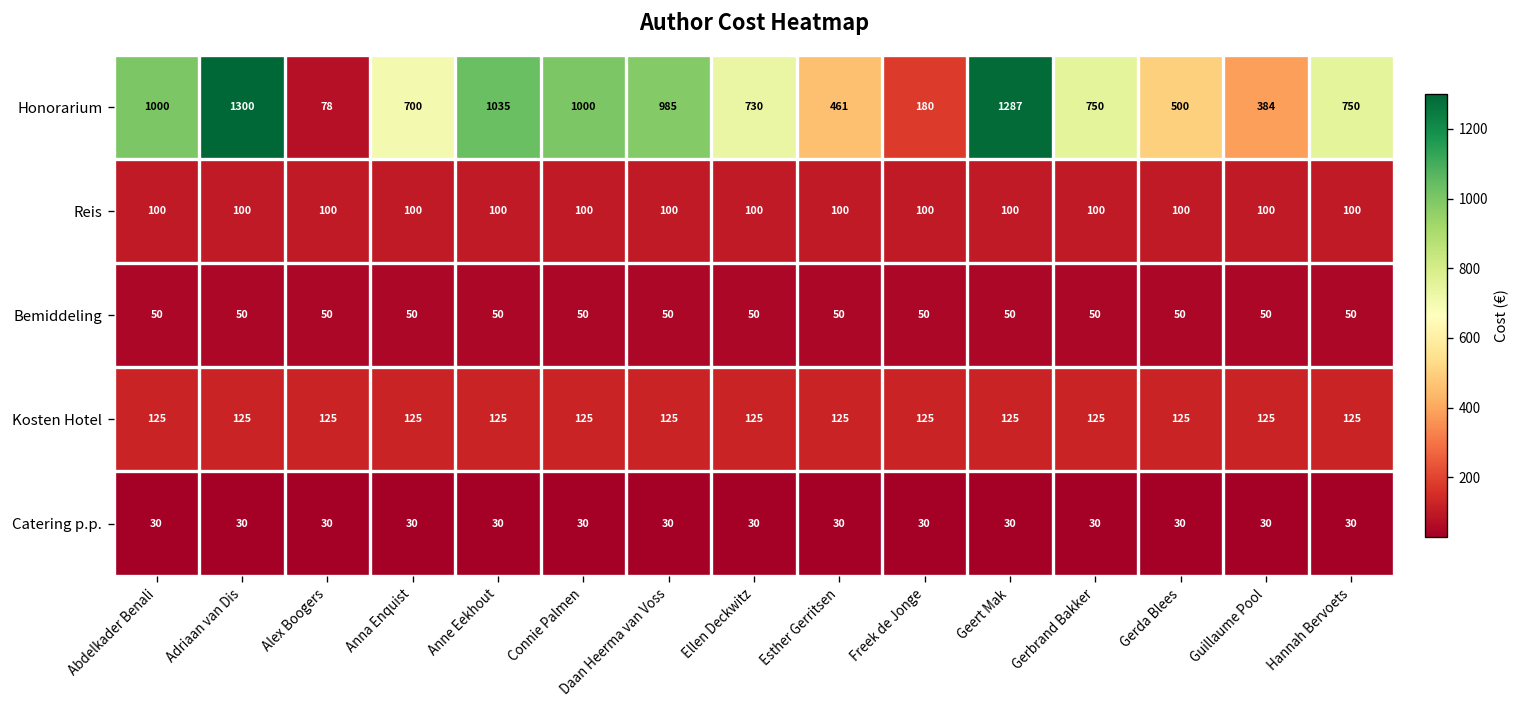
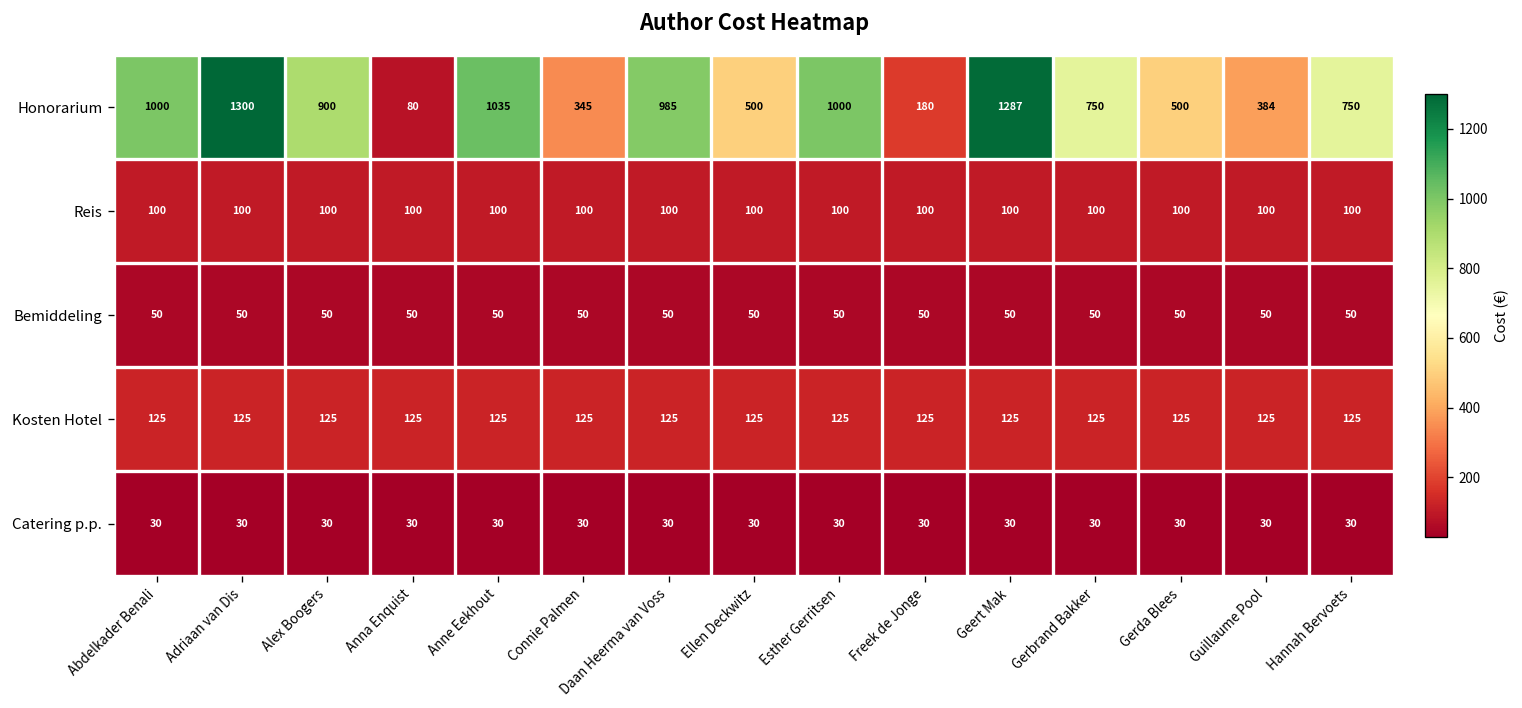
  {
    "Honorarium": {
      "Abdelkader Benali": 1000,
      "Adriaan van Dis": 1300,
-     "Alex Boogers": 78,
-     "Anna Enquist": 700,
+     "Alex Boogers": 900,
+     "Anna Enquist": 80,
      "Anne Eekhout": 1035,
-     "Connie Palmen": 1000,
+     "Connie Palmen": 345,
      "Daan Heerma van Voss": 985,
-     "Ellen Deckwitz": 730,
-     "Esther Gerritsen": 461,
+     "Ellen Deckwitz": 500,
+     "Esther Gerritsen": 1000,
      "Freek de Jonge": 180,
      "Geert Mak": 1287,
      "Gerbrand Bakker": 750,
      "Gerda Blees": 500,
      "Guillaume Pool": 384,
      "Hannah Bervoets": 750
    },
    "Reis": {
      "Abdelkader Benali": 100,
      "Adriaan van Dis": 100,
      "Alex Boogers": 100,
      "Anna Enquist": 100,
      "Anne Eekhout": 100,
      "Connie Palmen": 100,
      "Daan Heerma van Voss": 100,
      "Ellen Deckwitz": 100,
      "Esther Gerritsen": 100,
      "Freek de Jonge": 100,
      "Geert Mak": 100,
      "Gerbrand Bakker": 100,
      "Gerda Blees": 100,
      "Guillaume Pool": 100,
      "Hannah Bervoets": 100
    },
    "Bemiddeling": {
      "Abdelkader Benali": 50,
      "Adriaan van Dis": 50,
      "Alex Boogers": 50,
      "Anna Enquist": 50,
      "Anne Eekhout": 50,
      "Connie Palmen": 50,
      "Daan Heerma van Voss": 50,
      "Ellen Deckwitz": 50,
      "Esther Gerritsen": 50,
      "Freek de Jonge": 50,
      "Geert Mak": 50,
      "Gerbrand Bakker": 50,
      "Gerda Blees": 50,
      "Guillaume Pool": 50,
      "Hannah Bervoets": 50
    },
    "Kosten Hotel": {
      "Abdelkader Benali": 125,
      "Adriaan van Dis": 125,
      "Alex Boogers": 125,
      "Anna Enquist": 125,
      "Anne Eekhout": 125,
      "Connie Palmen": 125,
      "Daan Heerma van Voss": 125,
      "Ellen Deckwitz": 125,
      "Esther Gerritsen": 125,
      "Freek de Jonge": 125,
      "Geert Mak": 125,
      "Gerbrand Bakker": 125,
      "Gerda Blees": 125,
      "Guillaume Pool": 125,
      "Hannah Bervoets": 125
    },
    "Catering p.p.": {
      "Abdelkader Benali": 30,
      "Adriaan van Dis": 30,
      "Alex Boogers": 30,
      "Anna Enquist": 30,
      "Anne Eekhout": 30,
      "Connie Palmen": 30,
      "Daan Heerma van Voss": 30,
      "Ellen Deckwitz": 30,
      "Esther Gerritsen": 30,
      "Freek de Jonge": 30,
      "Geert Mak": 30,
      "Gerbrand Bakker": 30,
      "Gerda Blees": 30,
      "Guillaume Pool": 30,
      "Hannah Bervoets": 30
    }
  }
